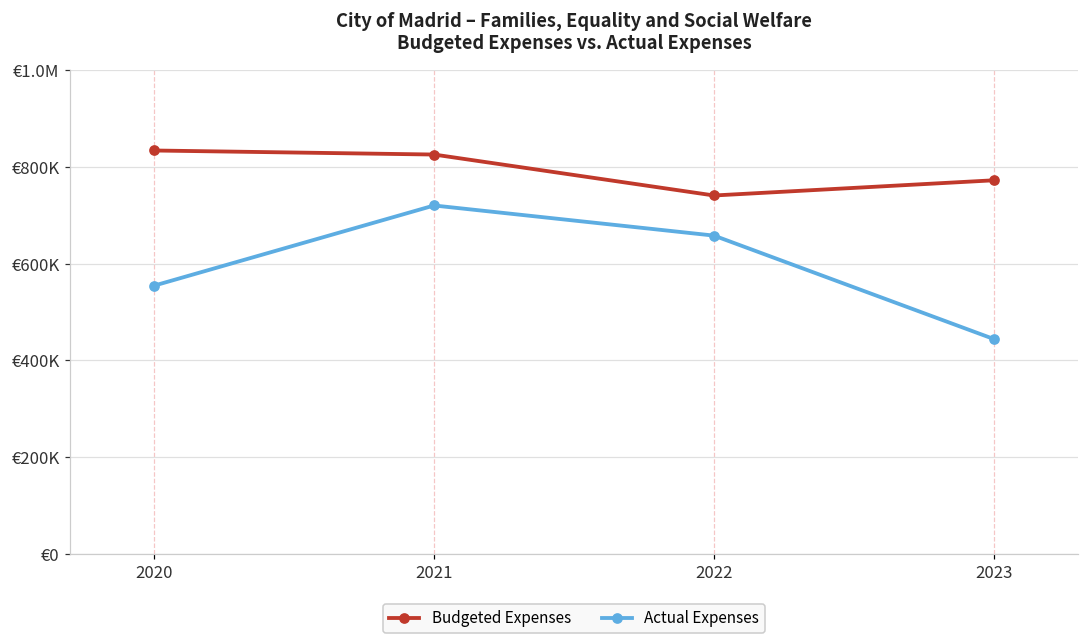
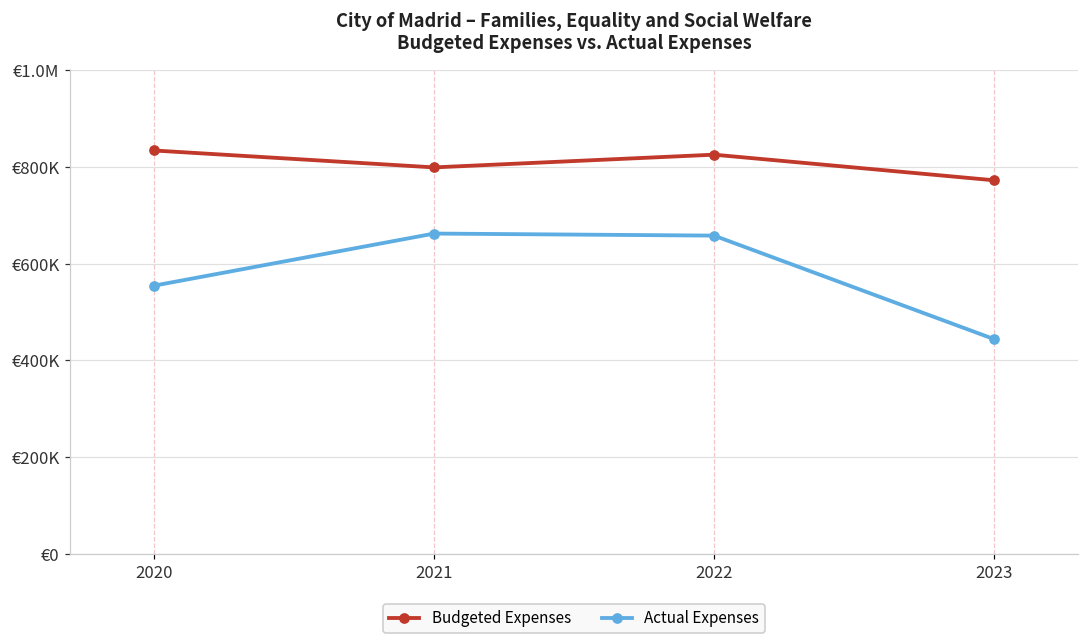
  {
    "Budgeted Expenses": {
      "2020": "€830000",
-     "2021": "€830000",
-     "2022": "€740000",
+     "2021": "€800000",
+     "2022": "€830000",
      "2023": "€770000"
    },
    "Actual Expenses": {
      "2020": "€550000",
-     "2021": "€720000",
+     "2021": "€660000",
      "2022": "€660000",
      "2023": "€440000"
    }
  }
